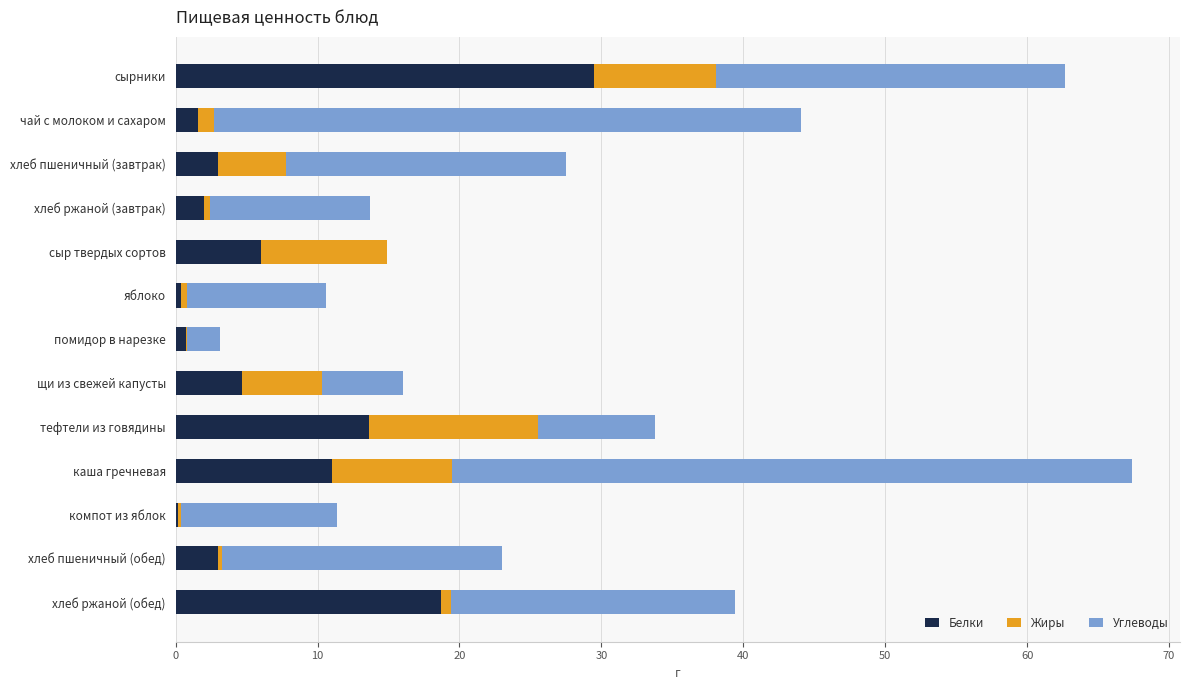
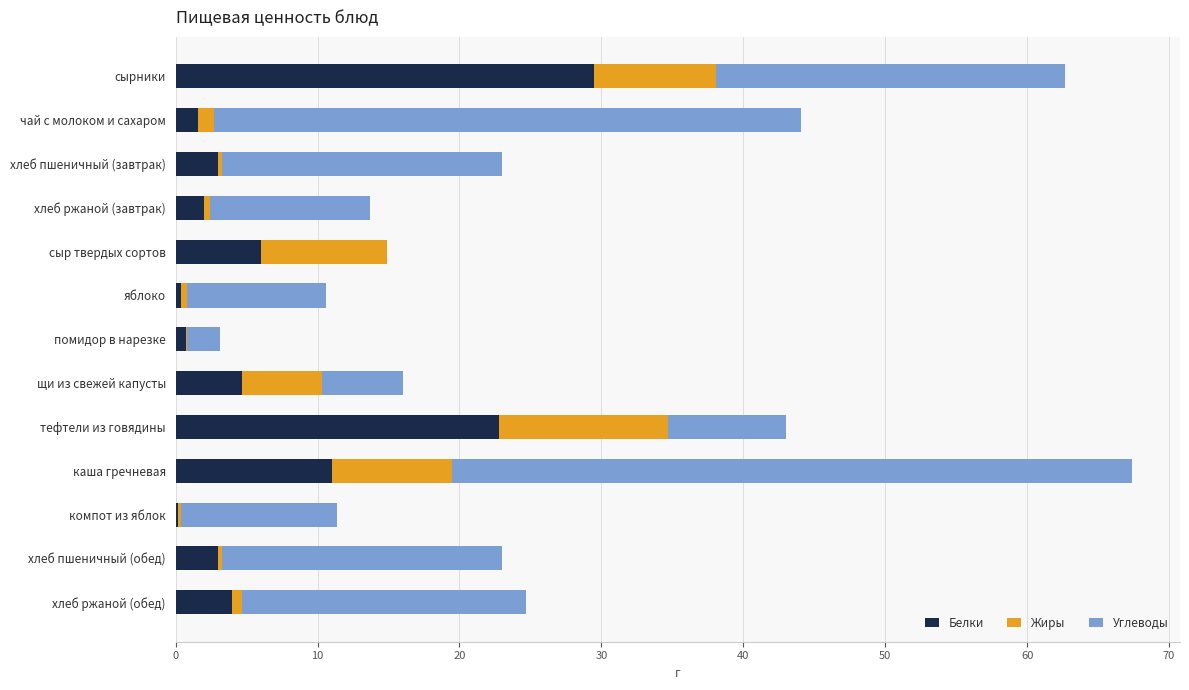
  {
    "Белки": {
      "сырники": 29.5,
      "чай с молоком и сахаром": 1.6,
      "хлеб пшеничный (завтрак)": 3.0,
      "хлеб ржаной (завтрак)": 2.0,
      "сыр твердых сортов": 6.0,
      "яблоко": 0.4,
      "помидор в нарезке": 0.7,
      "щи из свежей капусты": 4.7,
-     "тефтели из говядины": 13.6,
+     "тефтели из говядины": 22.8,
      "каша гречневая": 11.0,
      "компот из яблок": 0.2,
      "хлеб пшеничный (обед)": 3.0,
-     "хлеб ржаной (обед)": 18.7
+     "хлеб ржаной (обед)": 4.0
    },
    "Жиры": {
      "сырники": 8.6,
      "чай с молоком и сахаром": 1.1,
-     "хлеб пшеничный (завтрак)": 4.8,
+     "хлеб пшеничный (завтрак)": 0.3,
      "хлеб ржаной (завтрак)": 0.4,
      "сыр твердых сортов": 8.9,
      "яблоко": 0.4,
      "щи из свежей капусты": 5.6,
      "тефтели из говядины": 11.9,
      "каша гречневая": 8.5,
      "компот из яблок": 0.2,
      "хлеб пшеничный (обед)": 0.3,
      "хлеб ржаной (обед)": 0.7
    },
    "Углеводы": {
      "сырники": 24.6,
      "чай с молоком и сахаром": 41.4,
      "хлеб пшеничный (завтрак)": 19.7,
      "хлеб ржаной (завтрак)": 11.3,
      "сыр твердых сортов": 0.0,
      "яблоко": 9.8,
      "помидор в нарезке": 2.3,
      "щи из свежей капусты": 5.7,
      "тефтели из говядины": 8.3,
      "каша гречневая": 47.9,
      "компот из яблок": 11.0,
      "хлеб пшеничный (обед)": 19.7,
      "хлеб ржаной (обед)": 20.0
    }
  }
